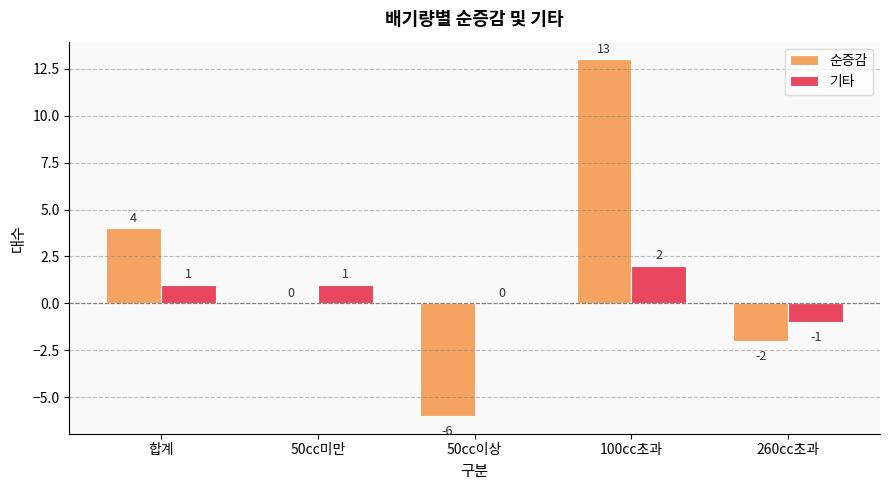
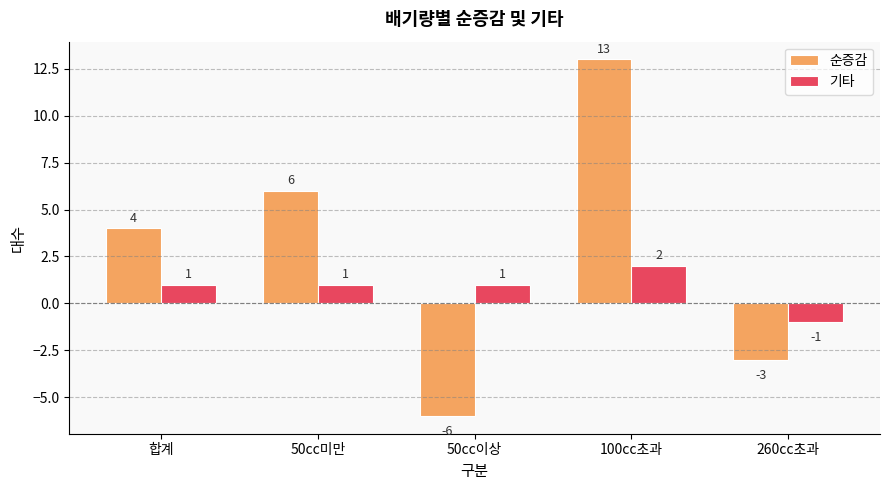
  {
    "순증감": {
      "합계": 4,
-     "50cc미만": 0,
+     "50cc미만": 6,
      "50cc이상": -6,
      "100cc초과": 13,
-     "260cc초과": -2
+     "260cc초과": -3
    },
    "기타": {
      "합계": 1,
      "50cc미만": 1,
-     "50cc이상": 0,
+     "50cc이상": 1,
      "100cc초과": 2,
      "260cc초과": -1
    }
  }
